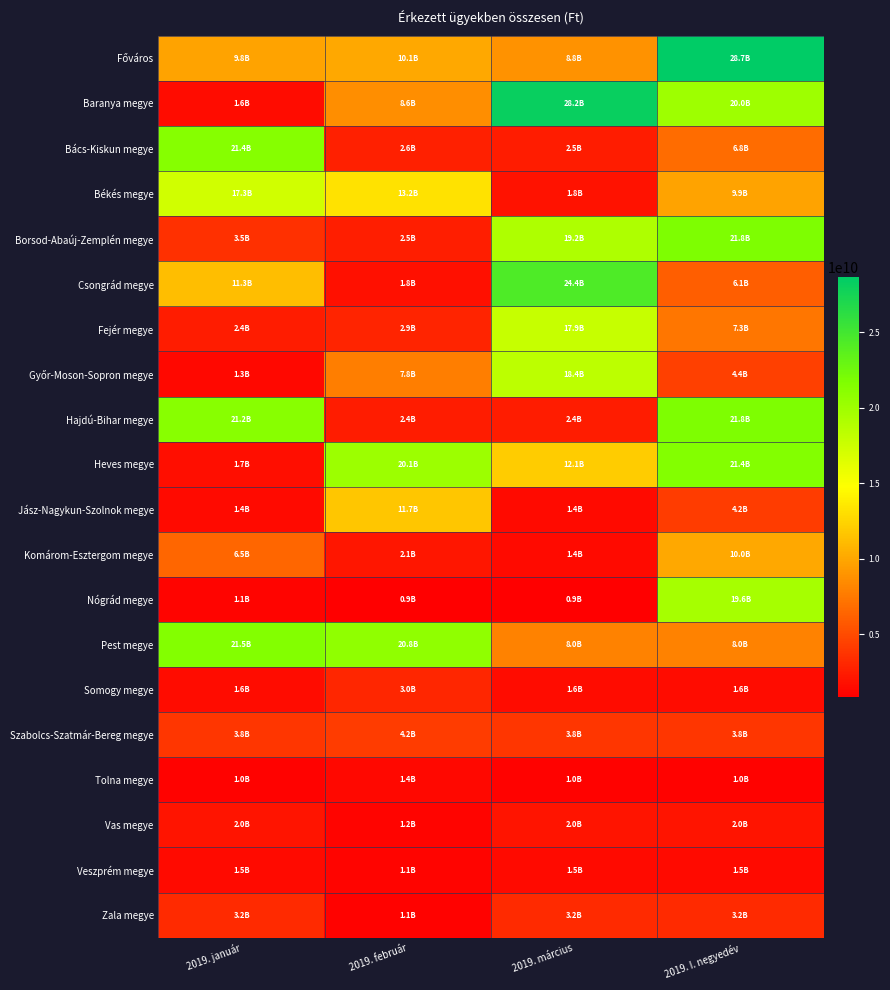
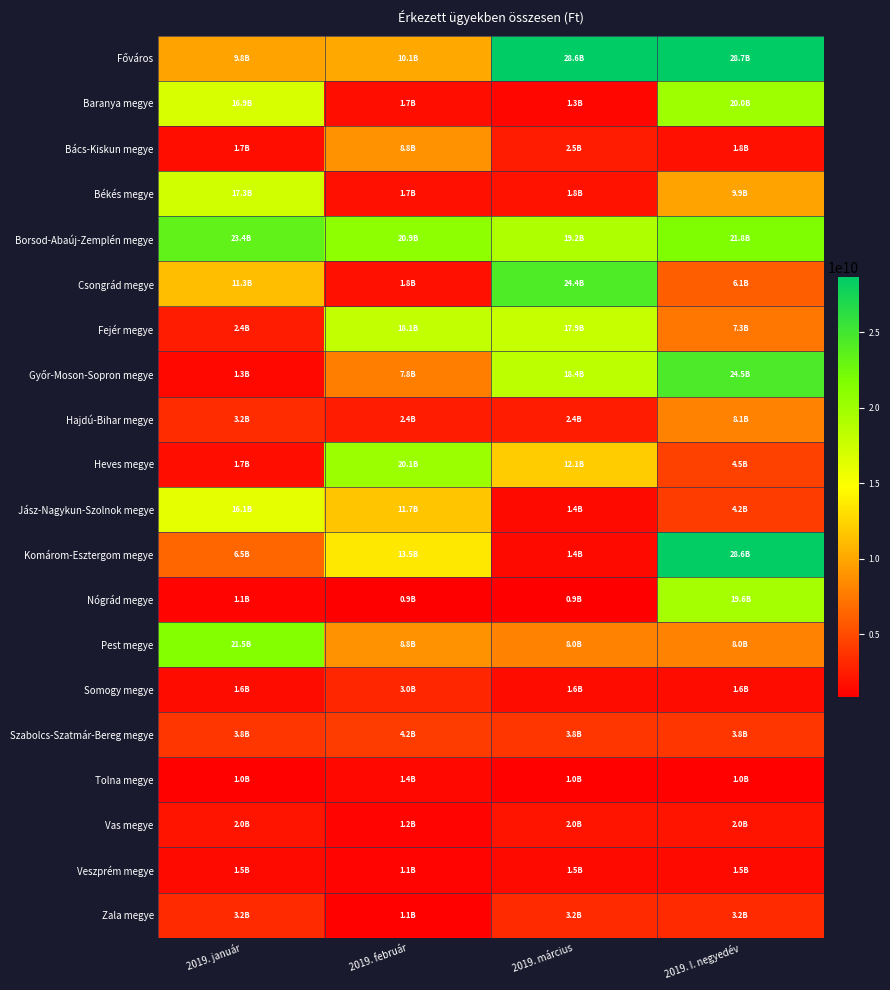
  {
    "Főváros": {
      "2019. január": "9.8B",
      "2019. február": "10.1B",
-     "2019. március": "8.8B",
+     "2019. március": "28.6B",
      "2019. I. negyedév": "28.7B"
    },
    "Baranya megye": {
-     "2019. január": "1.6B",
-     "2019. február": "8.6B",
-     "2019. március": "28.2B",
+     "2019. január": "16.9B",
+     "2019. február": "1.7B",
+     "2019. március": "1.3B",
      "2019. I. negyedév": "20.0B"
    },
    "Bács-Kiskun megye": {
-     "2019. január": "21.4B",
-     "2019. február": "2.6B",
+     "2019. január": "1.7B",
+     "2019. február": "8.8B",
      "2019. március": "2.5B",
-     "2019. I. negyedév": "6.8B"
+     "2019. I. negyedév": "1.8B"
    },
    "Békés megye": {
      "2019. január": "17.3B",
-     "2019. február": "13.2B",
+     "2019. február": "1.7B",
      "2019. március": "1.8B",
      "2019. I. negyedév": "9.9B"
    },
    "Borsod-Abaúj-Zemplén megye": {
-     "2019. január": "3.5B",
-     "2019. február": "2.5B",
+     "2019. január": "23.4B",
+     "2019. február": "20.9B",
      "2019. március": "19.2B",
      "2019. I. negyedév": "21.8B"
    },
    "Csongrád megye": {
      "2019. január": "11.3B",
      "2019. február": "1.8B",
      "2019. március": "24.4B",
      "2019. I. negyedév": "6.1B"
    },
    "Fejér megye": {
      "2019. január": "2.4B",
-     "2019. február": "2.9B",
+     "2019. február": "18.1B",
      "2019. március": "17.9B",
      "2019. I. negyedév": "7.3B"
    },
    "Győr-Moson-Sopron megye": {
      "2019. január": "1.3B",
      "2019. február": "7.8B",
      "2019. március": "18.4B",
-     "2019. I. negyedév": "4.4B"
+     "2019. I. negyedév": "24.5B"
    },
    "Hajdú-Bihar megye": {
-     "2019. január": "21.2B",
+     "2019. január": "3.2B",
      "2019. február": "2.4B",
      "2019. március": "2.4B",
-     "2019. I. negyedév": "21.8B"
+     "2019. I. negyedév": "8.1B"
    },
    "Heves megye": {
      "2019. január": "1.7B",
      "2019. február": "20.1B",
      "2019. március": "12.1B",
-     "2019. I. negyedév": "21.4B"
+     "2019. I. negyedév": "4.5B"
    },
    "Jász-Nagykun-Szolnok megye": {
-     "2019. január": "1.4B",
+     "2019. január": "16.1B",
      "2019. február": "11.7B",
      "2019. március": "1.4B",
      "2019. I. negyedév": "4.2B"
    },
    "Komárom-Esztergom megye": {
      "2019. január": "6.5B",
-     "2019. február": "2.1B",
+     "2019. február": "13.5B",
      "2019. március": "1.4B",
-     "2019. I. negyedév": "10.0B"
+     "2019. I. negyedév": "28.6B"
    },
    "Nógrád megye": {
      "2019. január": "1.1B",
      "2019. február": "0.9B",
      "2019. március": "0.9B",
      "2019. I. negyedév": "19.6B"
    },
    "Pest megye": {
      "2019. január": "21.5B",
-     "2019. február": "20.8B",
+     "2019. február": "8.8B",
      "2019. március": "8.0B",
      "2019. I. negyedév": "8.0B"
    },
    "Somogy megye": {
      "2019. január": "1.6B",
      "2019. február": "3.0B",
      "2019. március": "1.6B",
      "2019. I. negyedév": "1.6B"
    },
    "Szabolcs-Szatmár-Bereg megye": {
      "2019. január": "3.8B",
      "2019. február": "4.2B",
      "2019. március": "3.8B",
      "2019. I. negyedév": "3.8B"
    },
    "Tolna megye": {
      "2019. január": "1.0B",
      "2019. február": "1.4B",
      "2019. március": "1.0B",
      "2019. I. negyedév": "1.0B"
    },
    "Vas megye": {
      "2019. január": "2.0B",
      "2019. február": "1.2B",
      "2019. március": "2.0B",
      "2019. I. negyedév": "2.0B"
    },
    "Veszprém megye": {
      "2019. január": "1.5B",
      "2019. február": "1.1B",
      "2019. március": "1.5B",
      "2019. I. negyedév": "1.5B"
    },
    "Zala megye": {
      "2019. január": "3.2B",
      "2019. február": "1.1B",
      "2019. március": "3.2B",
      "2019. I. negyedév": "3.2B"
    }
  }
